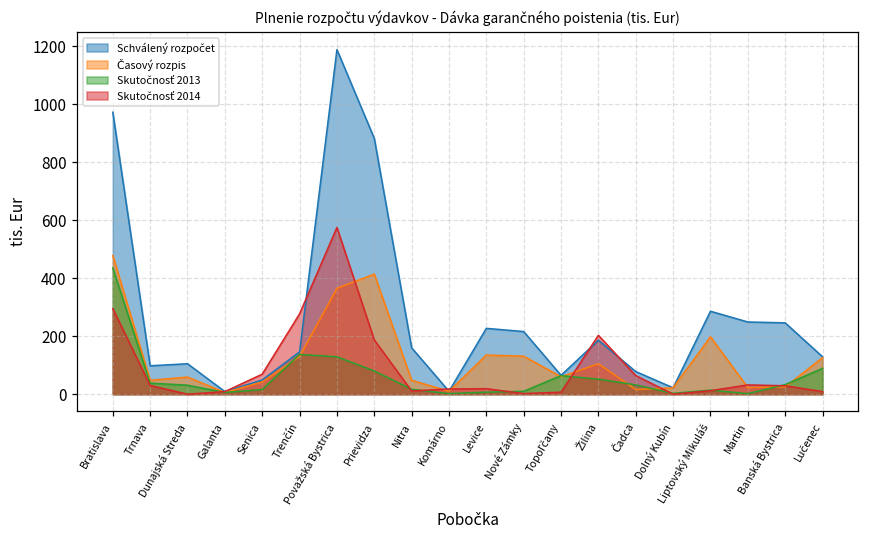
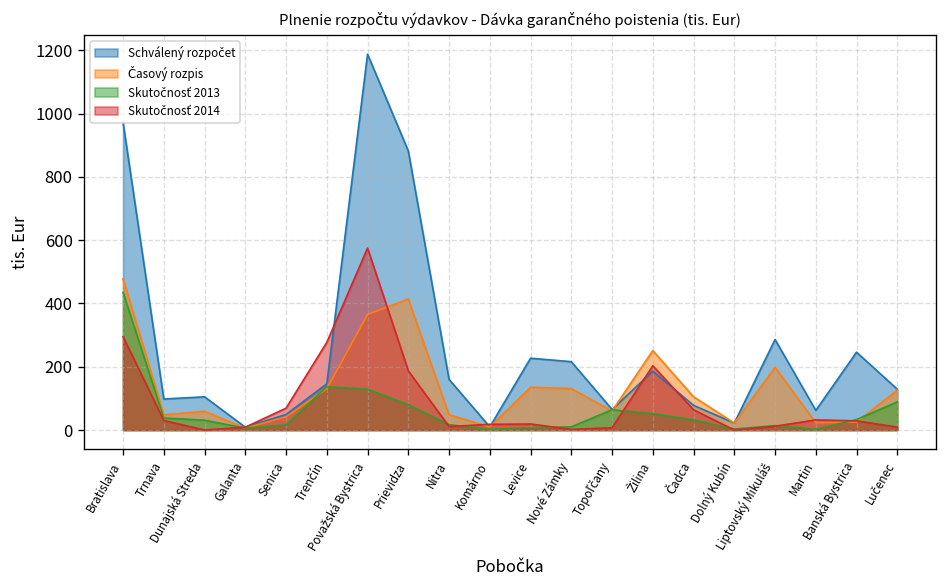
  {
    "Schválený rozpočet": {
      "Bratislava": 970,
      "Trnava": 100,
      "Dunajská Streda": 110,
      "Považská Bystrica": 1190,
      "Prievidza": 880,
      "Nitra": 160,
      "Levice": 230,
      "Nové Zámky": 220,
      "Žilina": 190,
      "Čadca": 80,
      "Liptovský Mikuláš": 290,
-     "Martin": 250,
+     "Martin": 60,
      "Banská Bystrica": 250
    },
    "Časový rozpis": {
      "Bratislava": 480,
      "Trnava": 50,
      "Dunajská Streda": 60,
      "Považská Bystrica": 370,
      "Prievidza": 410,
      "Nitra": 50,
      "Levice": 140,
      "Nové Zámky": 130,
-     "Žilina": 110,
-     "Čadca": 20,
+     "Žilina": 250,
+     "Čadca": 110,
      "Liptovský Mikuláš": 200
    },
    "Skutočnosť 2013": {
      "Bratislava": 440,
      "Dunajská Streda": 30,
      "Senica": 20,
      "Považská Bystrica": 130,
      "Prievidza": 80,
      "Levice": 10,
      "Žilina": 50,
      "Čadca": 30,
      "Martin": 0,
      "Lučenec": 90
    },
    "Skutočnosť 2014": {
      "Bratislava": 300,
      "Dunajská Streda": 0,
      "Senica": 70,
      "Trenčín": 280,
      "Považská Bystrica": 580,
      "Prievidza": 190,
      "Levice": 20,
      "Topoľčany": 10,
      "Žilina": 200,
      "Čadca": 60,
      "Lučenec": 10
    }
  }
